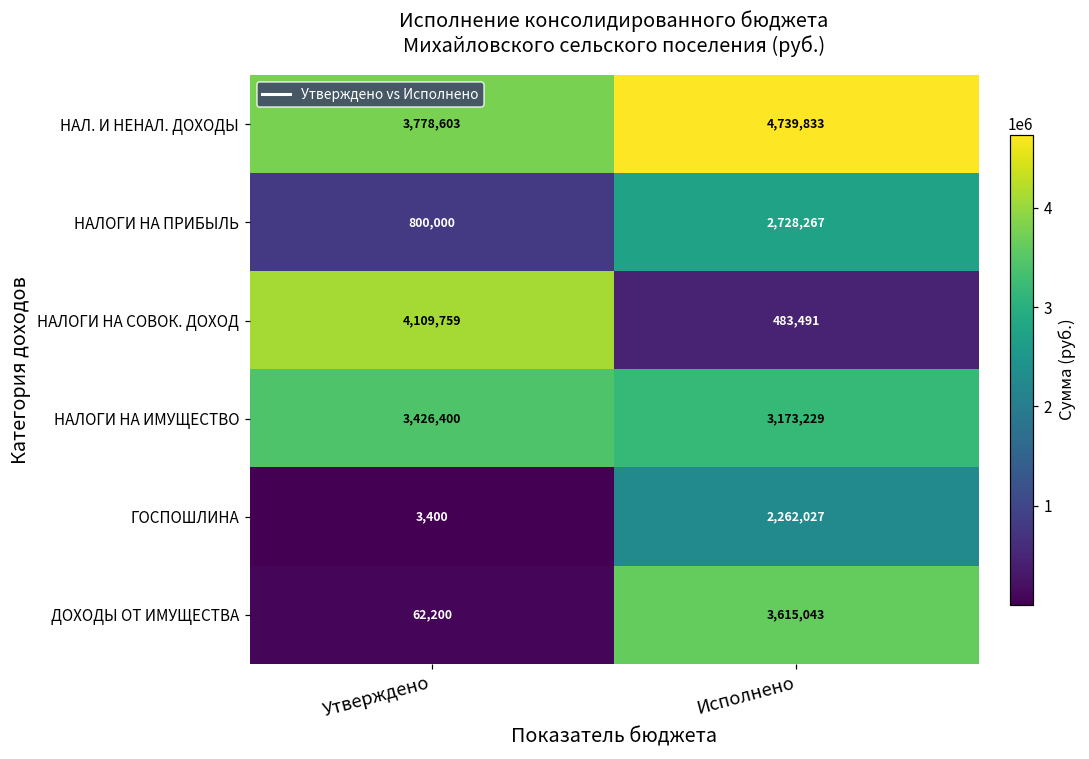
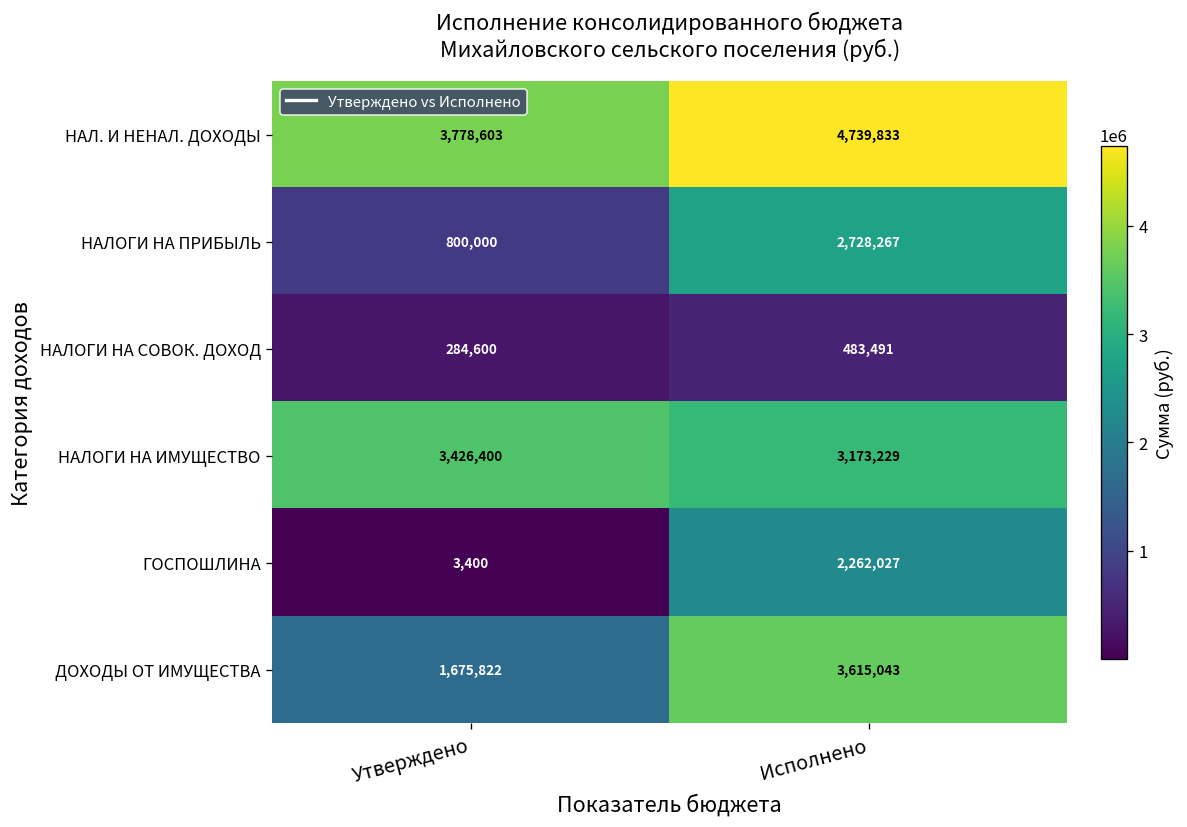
  {
    "НАЛ. И НЕНАЛ. ДОХОДЫ": {
      "Утверждено": "3,778,603",
      "Исполнено": "4,739,833"
    },
    "НАЛОГИ НА ПРИБЫЛЬ": {
      "Утверждено": "800,000",
      "Исполнено": "2,728,267"
    },
    "НАЛОГИ НА СОВОК. ДОХОД": {
-     "Утверждено": "4,109,759",
+     "Утверждено": "284,600",
      "Исполнено": "483,491"
    },
    "НАЛОГИ НА ИМУЩЕСТВО": {
      "Утверждено": "3,426,400",
      "Исполнено": "3,173,229"
    },
    "ГОСПОШЛИНА": {
      "Утверждено": "3,400",
      "Исполнено": "2,262,027"
    },
    "ДОХОДЫ ОТ ИМУЩЕСТВА": {
-     "Утверждено": "62,200",
+     "Утверждено": "1,675,822",
      "Исполнено": "3,615,043"
    }
  }
